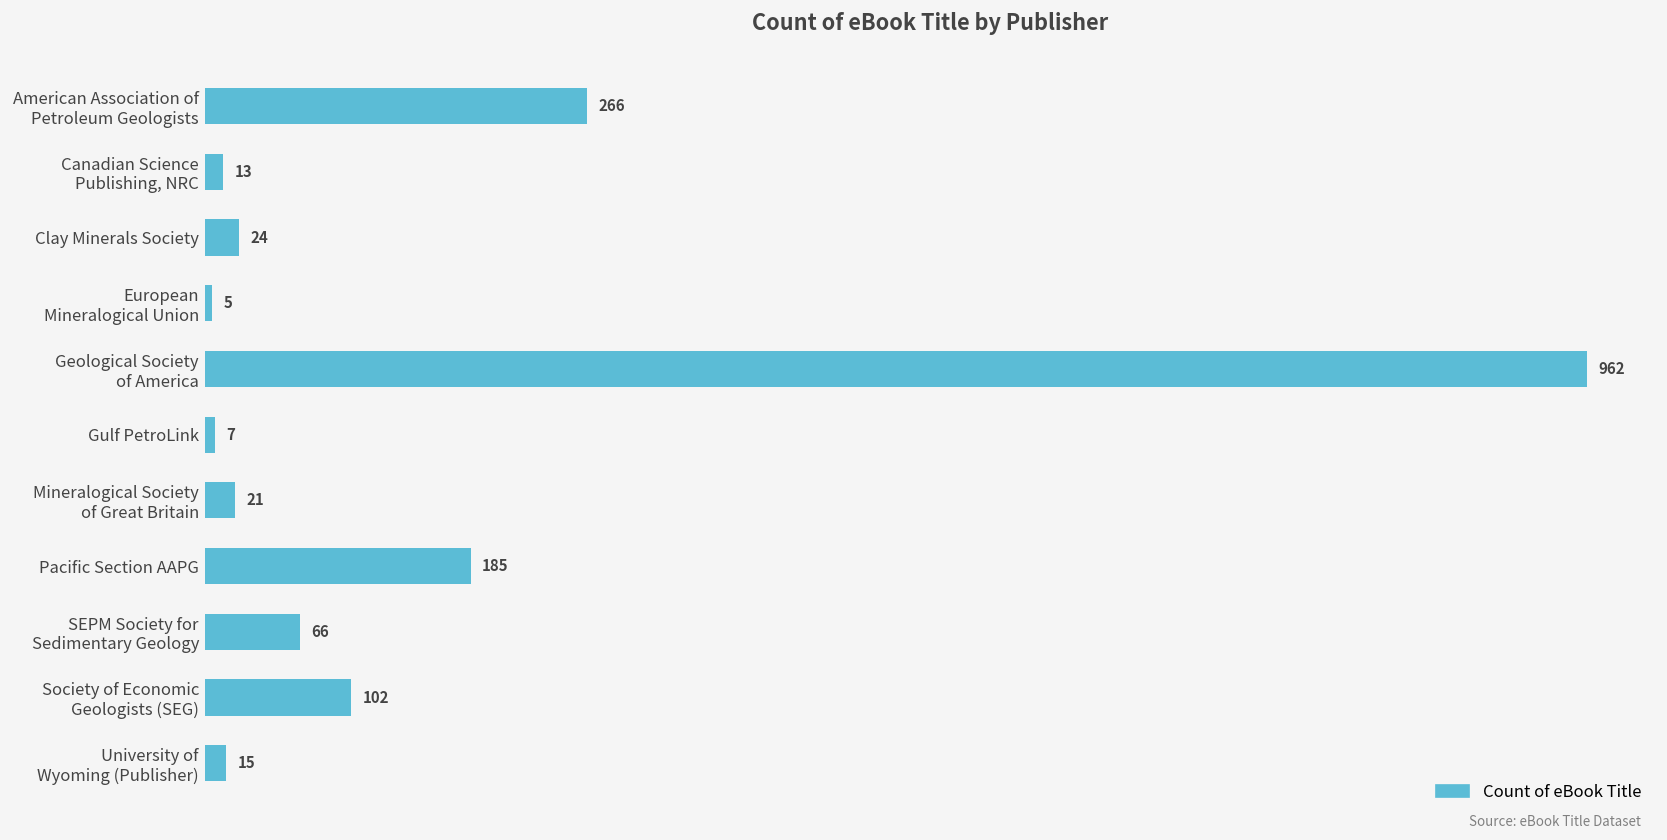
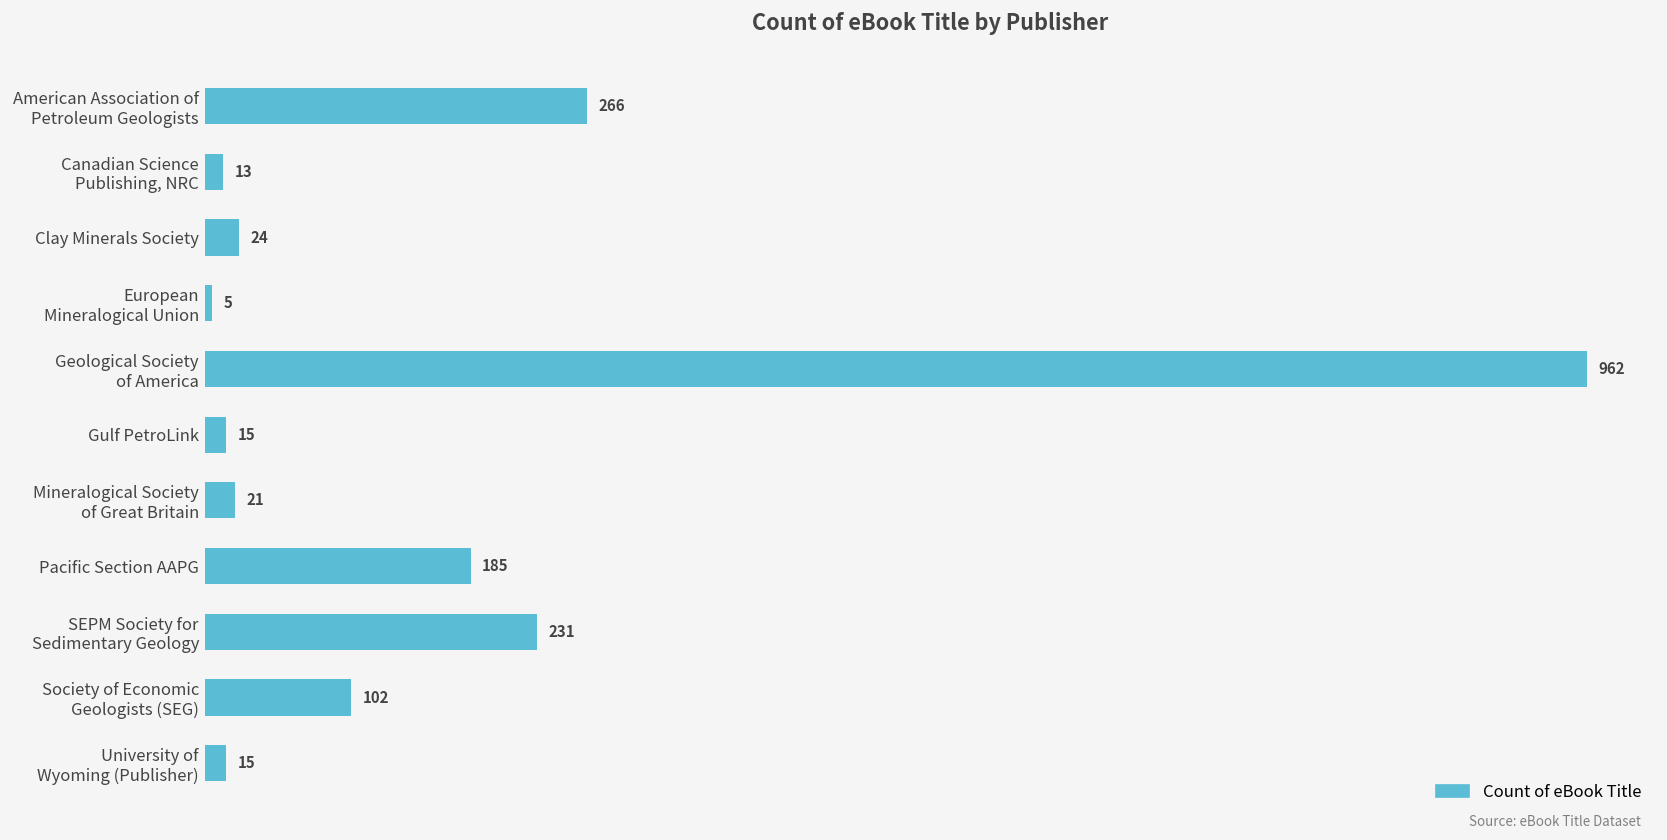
  {
    "American Association of Petroleum Geologists": 266,
    "Canadian Science Publishing, NRC": 13,
    "Clay Minerals Society": 24,
    "European Mineralogical Union": 5,
    "Geological Society of America": 962,
-   "Gulf PetroLink": 7,
+   "Gulf PetroLink": 15,
    "Mineralogical Society of Great Britain": 21,
    "Pacific Section AAPG": 185,
-   "SEPM Society for Sedimentary Geology": 66,
+   "SEPM Society for Sedimentary Geology": 231,
    "Society of Economic Geologists (SEG)": 102,
    "University of Wyoming (Publisher)": 15
  }
